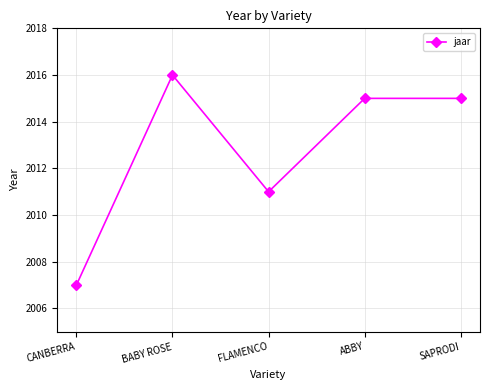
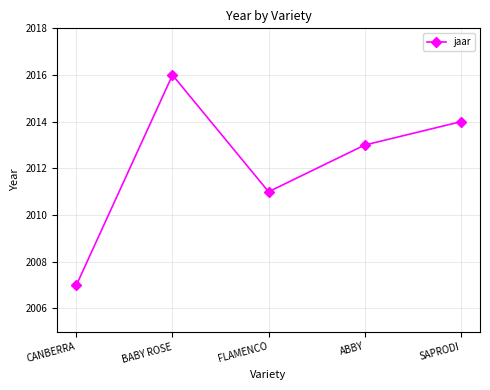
  {
    "CANBERRA": 2007,
    "BABY ROSE": 2016,
    "FLAMENCO": 2011,
-   "ABBY": 2015,
-   "SAPRODI": 2015
+   "ABBY": 2013,
+   "SAPRODI": 2014
  }
